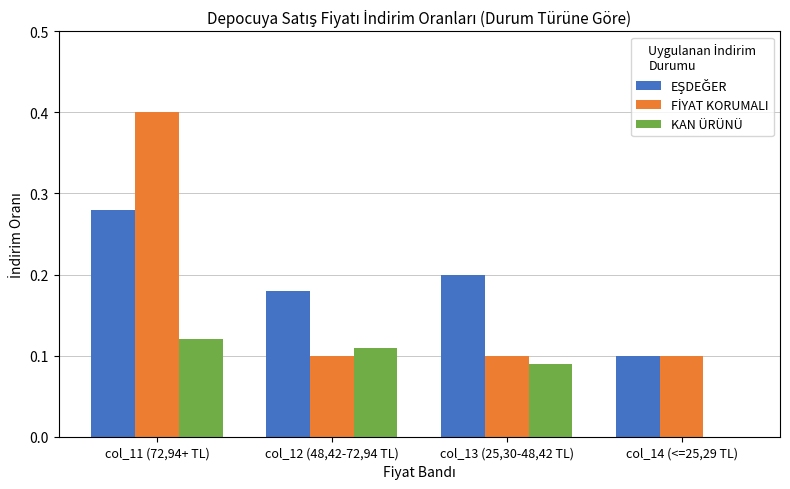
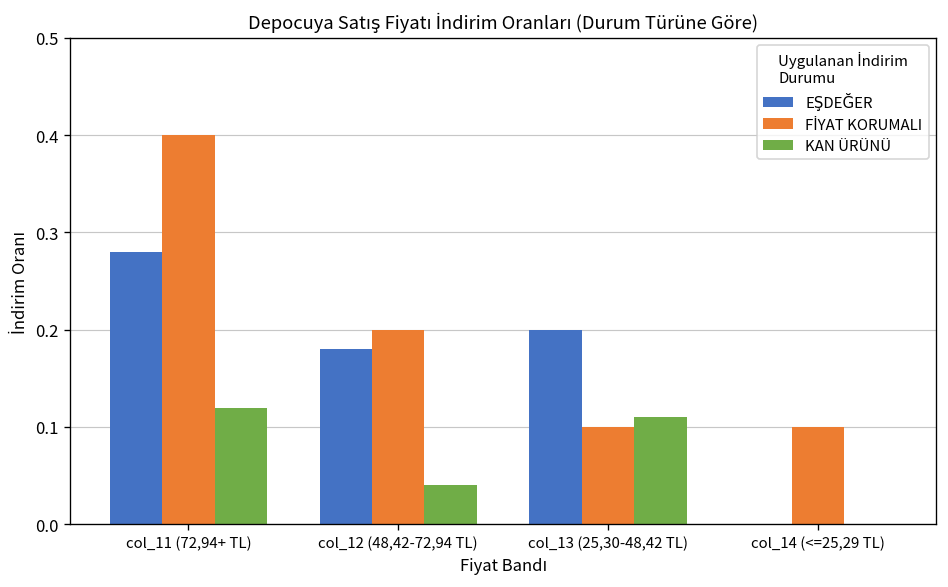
  {
    "EŞDEĞER": {
      "col_11 (72,94+ TL)": 0.28,
      "col_12 (48,42-72,94 TL)": 0.18,
      "col_13 (25,30-48,42 TL)": 0.2,
-     "col_14 (<=25,29 TL)": 0.1
+     "col_14 (<=25,29 TL)": 0.0
    },
    "FİYAT KORUMALI": {
      "col_11 (72,94+ TL)": 0.4,
-     "col_12 (48,42-72,94 TL)": 0.1,
+     "col_12 (48,42-72,94 TL)": 0.2,
      "col_13 (25,30-48,42 TL)": 0.1,
      "col_14 (<=25,29 TL)": 0.1
    },
    "KAN ÜRÜNÜ": {
      "col_11 (72,94+ TL)": 0.12,
-     "col_12 (48,42-72,94 TL)": 0.11,
-     "col_13 (25,30-48,42 TL)": 0.09,
+     "col_12 (48,42-72,94 TL)": 0.04,
+     "col_13 (25,30-48,42 TL)": 0.11,
      "col_14 (<=25,29 TL)": 0.00
    }
  }
